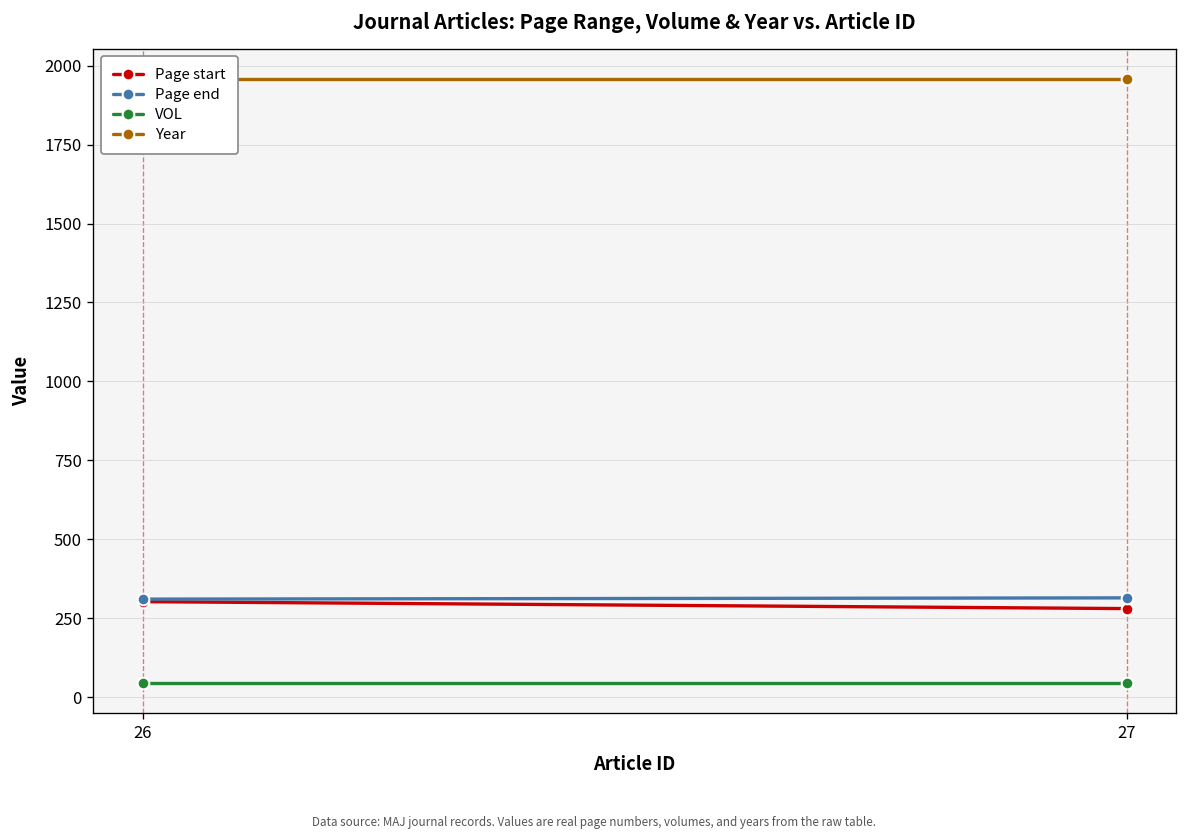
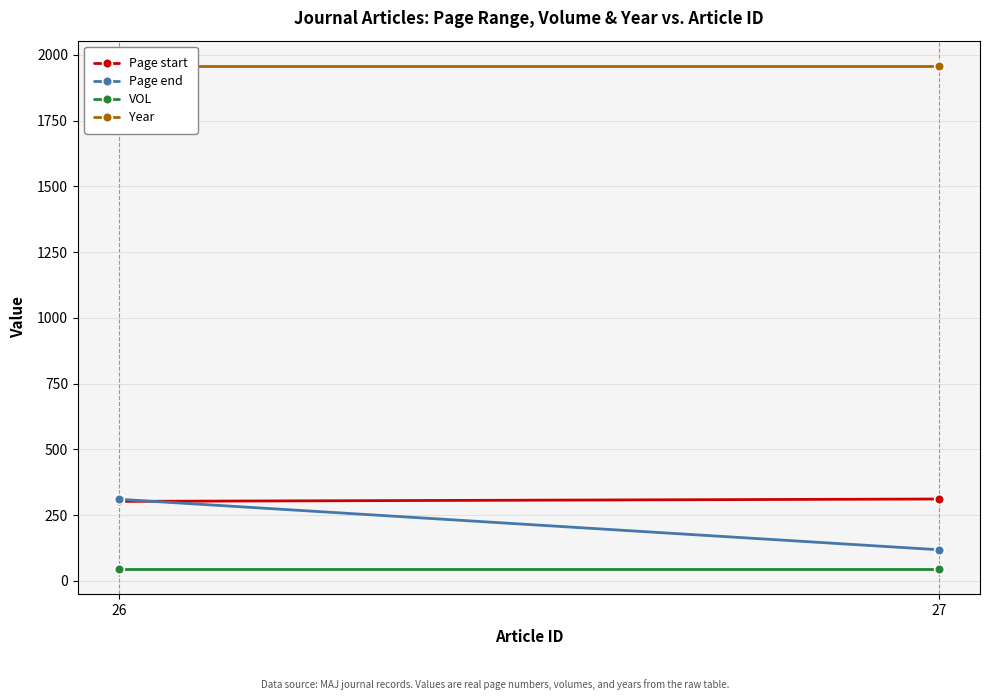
  {
    "Page start": {
-     "27": 280
+     "27": 310
    },
    "Page end": {
-     "27": 310
+     "27": 120
    },
    "VOL": {
      "26": 50,
      "27": 50
    },
    "Year": {
      "27": 1960
    }
  }
